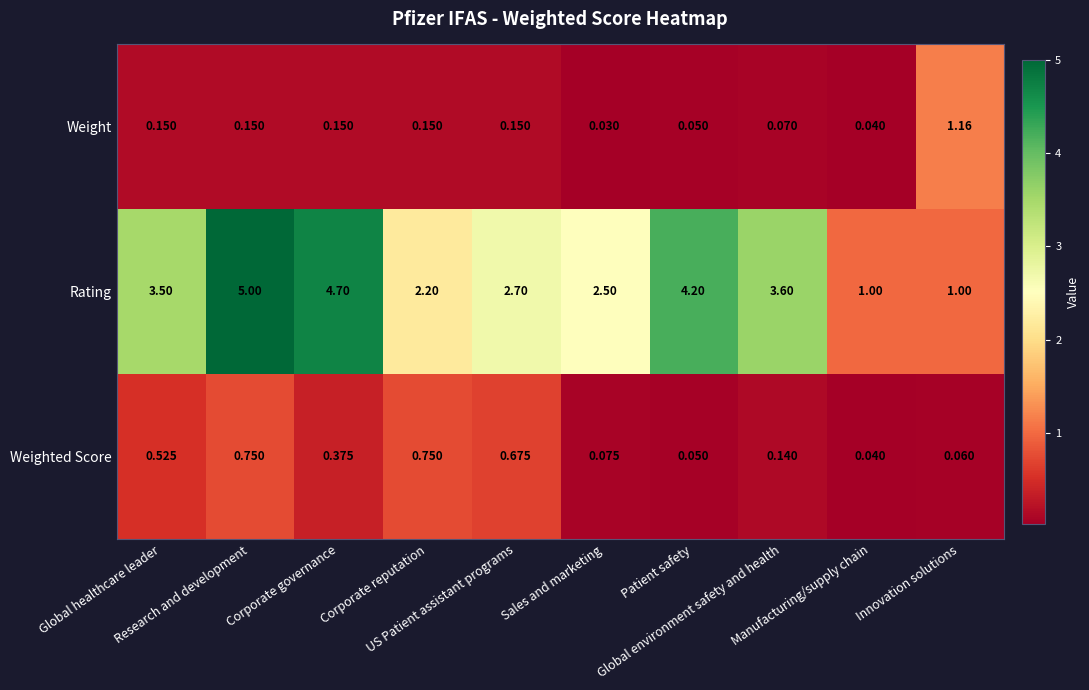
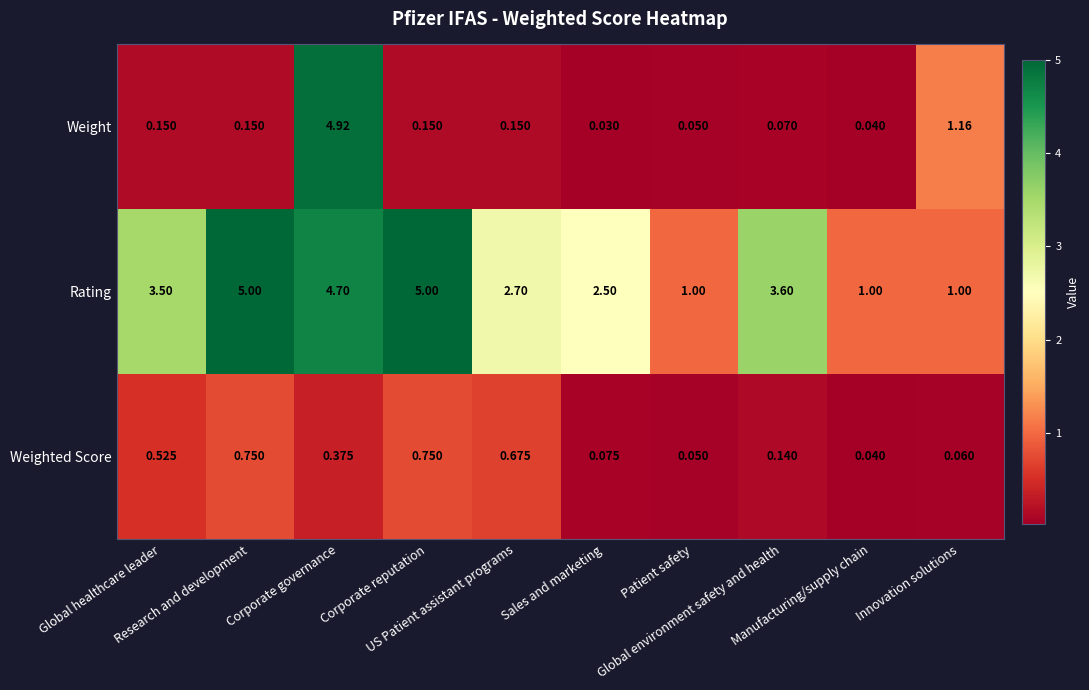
  {
    "Weight": {
      "Global healthcare leader": 0.150,
      "Research and development": 0.150,
-     "Corporate governance": 0.150,
+     "Corporate governance": 4.92,
      "Corporate reputation": 0.150,
      "US Patient assistant programs": 0.150,
      "Sales and marketing": 0.030,
      "Patient safety": 0.050,
      "Global environment safety and health": 0.070,
      "Manufacturing/supply chain": 0.040,
      "Innovation solutions": 1.16
    },
    "Rating": {
      "Global healthcare leader": 3.50,
      "Research and development": 5.00,
      "Corporate governance": 4.70,
-     "Corporate reputation": 2.20,
+     "Corporate reputation": 5.00,
      "US Patient assistant programs": 2.70,
      "Sales and marketing": 2.50,
-     "Patient safety": 4.20,
+     "Patient safety": 1.00,
      "Global environment safety and health": 3.60,
      "Manufacturing/supply chain": 1.00,
      "Innovation solutions": 1.00
    },
    "Weighted Score": {
      "Global healthcare leader": 0.525,
      "Research and development": 0.750,
      "Corporate governance": 0.375,
      "Corporate reputation": 0.750,
      "US Patient assistant programs": 0.675,
      "Sales and marketing": 0.075,
      "Patient safety": 0.050,
      "Global environment safety and health": 0.140,
      "Manufacturing/supply chain": 0.040,
      "Innovation solutions": 0.060
    }
  }
